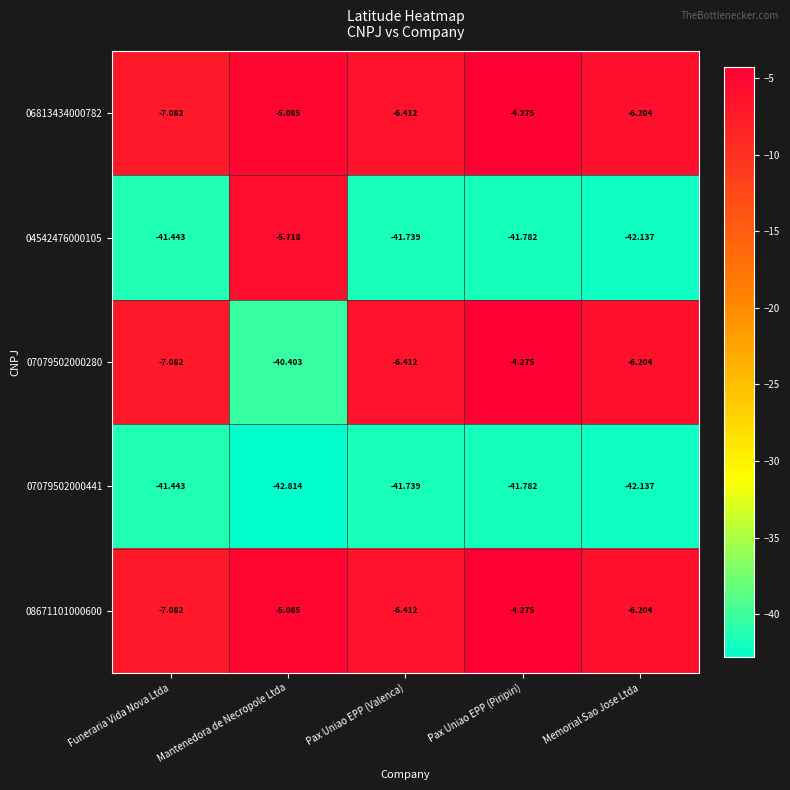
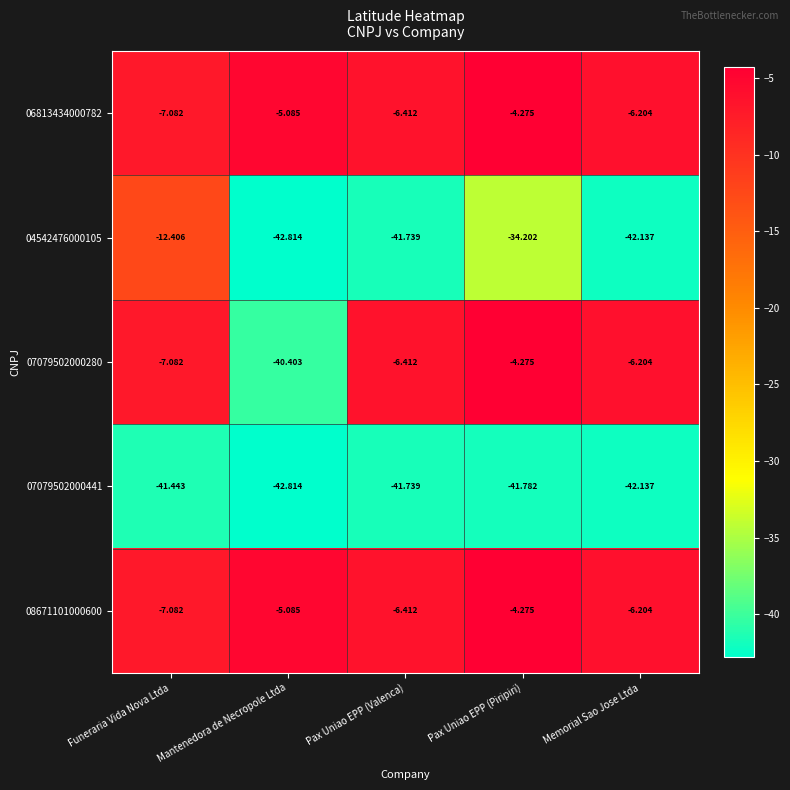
  {
    "06813434000782": {
      "Funeraria Vida Nova Ltda": -7.082,
      "Mantenedora de Necropole Ltda": -5.085,
      "Pax Uniao EPP (Valenca)": -6.412,
      "Pax Uniao EPP (Piripiri)": -4.275,
      "Memorial Sao Jose Ltda": -6.204
    },
    "04542476000105": {
-     "Funeraria Vida Nova Ltda": -41.443,
-     "Mantenedora de Necropole Ltda": -5.718,
+     "Funeraria Vida Nova Ltda": -12.406,
+     "Mantenedora de Necropole Ltda": -42.814,
      "Pax Uniao EPP (Valenca)": -41.739,
-     "Pax Uniao EPP (Piripiri)": -41.782,
+     "Pax Uniao EPP (Piripiri)": -34.202,
      "Memorial Sao Jose Ltda": -42.137
    },
    "07079502000280": {
      "Funeraria Vida Nova Ltda": -7.082,
      "Mantenedora de Necropole Ltda": -40.403,
      "Pax Uniao EPP (Valenca)": -6.412,
      "Pax Uniao EPP (Piripiri)": -4.275,
      "Memorial Sao Jose Ltda": -6.204
    },
    "07079502000441": {
      "Funeraria Vida Nova Ltda": -41.443,
      "Mantenedora de Necropole Ltda": -42.814,
      "Pax Uniao EPP (Valenca)": -41.739,
      "Pax Uniao EPP (Piripiri)": -41.782,
      "Memorial Sao Jose Ltda": -42.137
    },
    "08671101000600": {
      "Funeraria Vida Nova Ltda": -7.082,
      "Mantenedora de Necropole Ltda": -5.085,
      "Pax Uniao EPP (Valenca)": -6.412,
      "Pax Uniao EPP (Piripiri)": -4.275,
      "Memorial Sao Jose Ltda": -6.204
    }
  }
